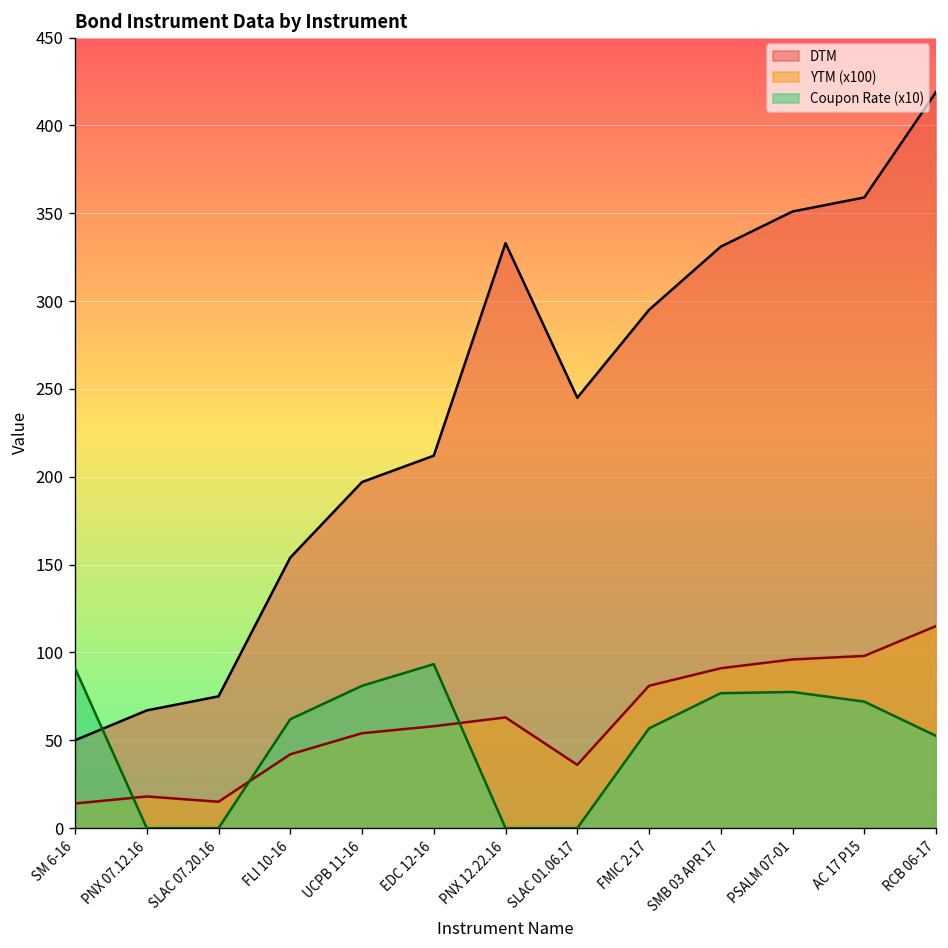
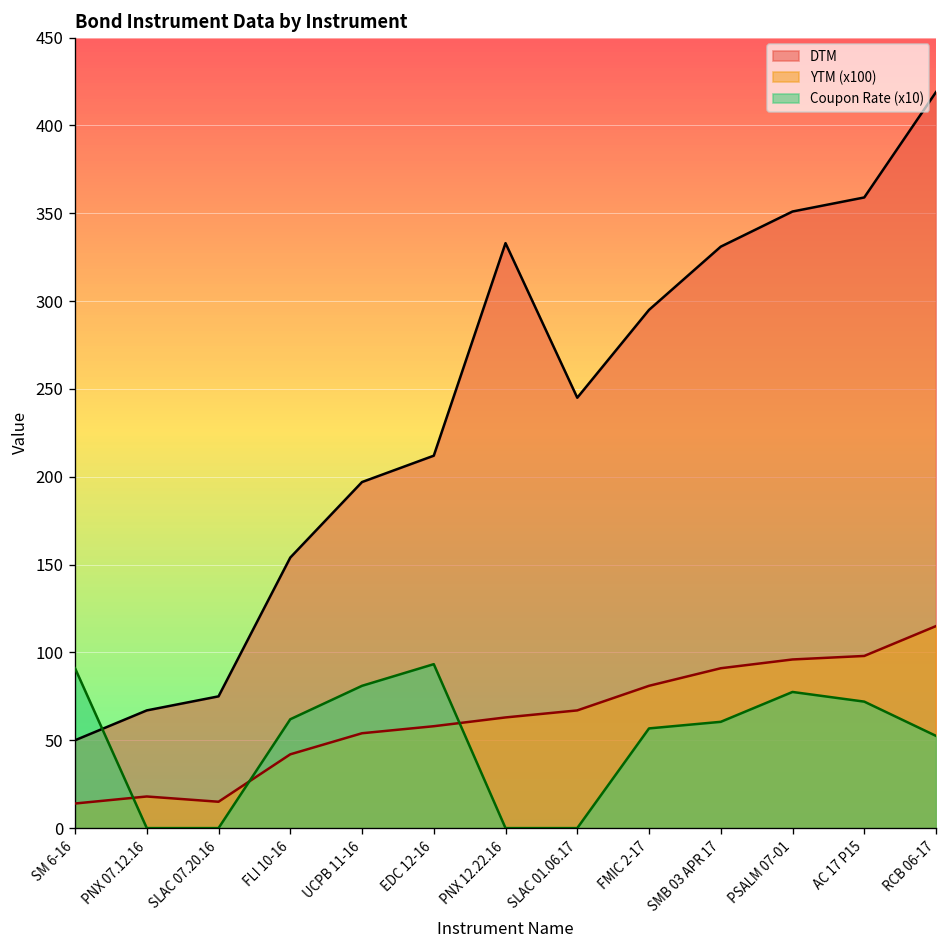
  {
    "DTM": {
      "SM 6-16": 50,
      "PNX 07.12.16": 67,
      "SLAC 07.20.16": 75,
      "FLI 10-16": 154,
      "UCPB 11-16": 197,
      "EDC 12-16": 212,
      "PNX 12.22.16": 333,
      "SLAC 01.06.17": 245,
      "FMIC 2-17": 295,
      "SMB 03 APR 17": 331,
      "PSALM 07-01": 351,
      "AC 17 P15": 359,
      "RCB 06-17": 419
    },
    "YTM (x100)": {
      "SM 6-16": 14,
      "PNX 07.12.16": 18,
      "SLAC 07.20.16": 15,
      "FLI 10-16": 42,
      "UCPB 11-16": 54,
      "EDC 12-16": 58,
      "PNX 12.22.16": 63,
-     "SLAC 01.06.17": 36,
+     "SLAC 01.06.17": 67,
      "FMIC 2-17": 81,
      "SMB 03 APR 17": 91,
      "PSALM 07-01": 96,
      "AC 17 P15": 98,
      "RCB 06-17": 115
    },
    "Coupon Rate (x10)": {
      "SM 6-16": 91,
      "PNX 07.12.16": 0,
      "SLAC 07.20.16": 0,
      "FLI 10-16": 62,
      "UCPB 11-16": 81,
      "EDC 12-16": 93,
      "PNX 12.22.16": 0,
      "SLAC 01.06.17": 0,
      "FMIC 2-17": 57,
-     "SMB 03 APR 17": 77,
+     "SMB 03 APR 17": 61,
      "PSALM 07-01": 78,
      "AC 17 P15": 72,
      "RCB 06-17": 53
    }
  }
